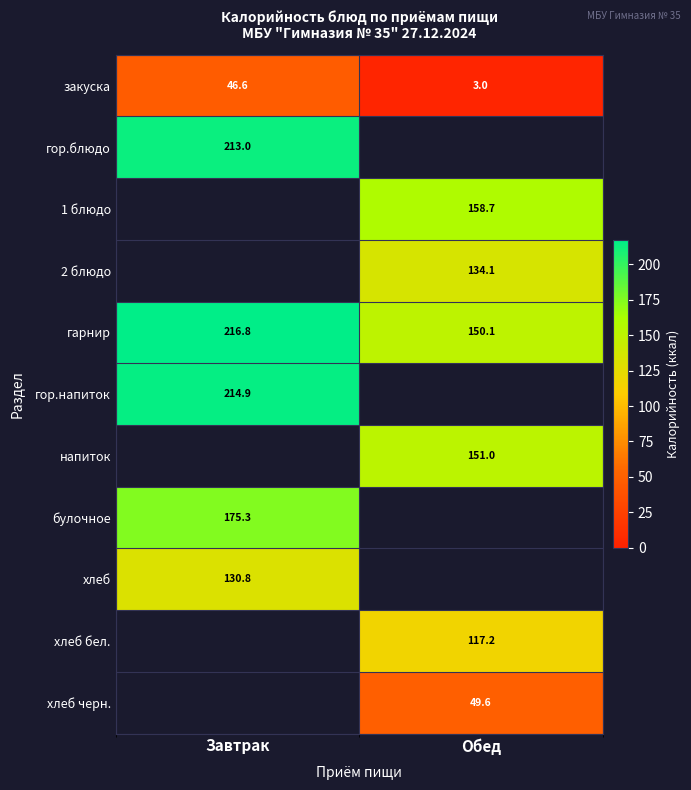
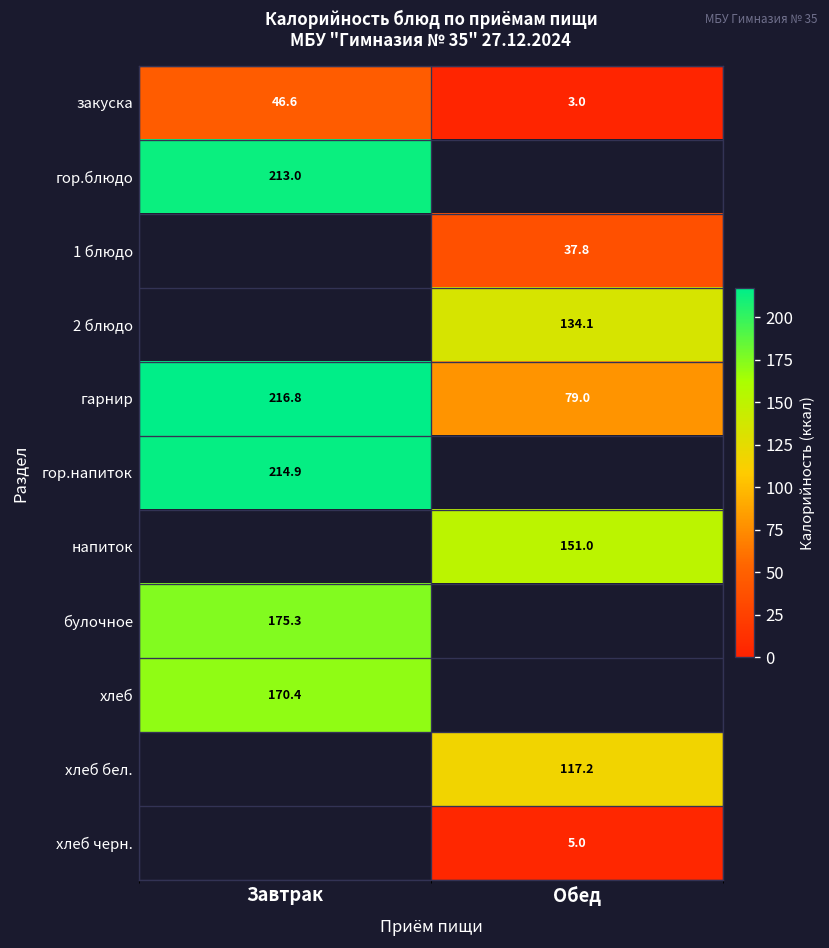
  {
    "закуска": {
      "Завтрак": 46.6,
      "Обед": 3.0
    },
    "гор.блюдо": {
      "Завтрак": 213.0
    },
    "1 блюдо": {
-     "Обед": 158.7
+     "Обед": 37.8
    },
    "2 блюдо": {
      "Обед": 134.1
    },
    "гарнир": {
      "Завтрак": 216.8,
-     "Обед": 150.1
+     "Обед": 79.0
    },
    "гор.напиток": {
      "Завтрак": 214.9
    },
    "напиток": {
      "Обед": 151.0
    },
    "булочное": {
      "Завтрак": 175.3
    },
    "хлеб": {
-     "Завтрак": 130.8
+     "Завтрак": 170.4
    },
    "хлеб бел.": {
      "Обед": 117.2
    },
    "хлеб черн.": {
-     "Обед": 49.6
+     "Обед": 5.0
    }
  }
